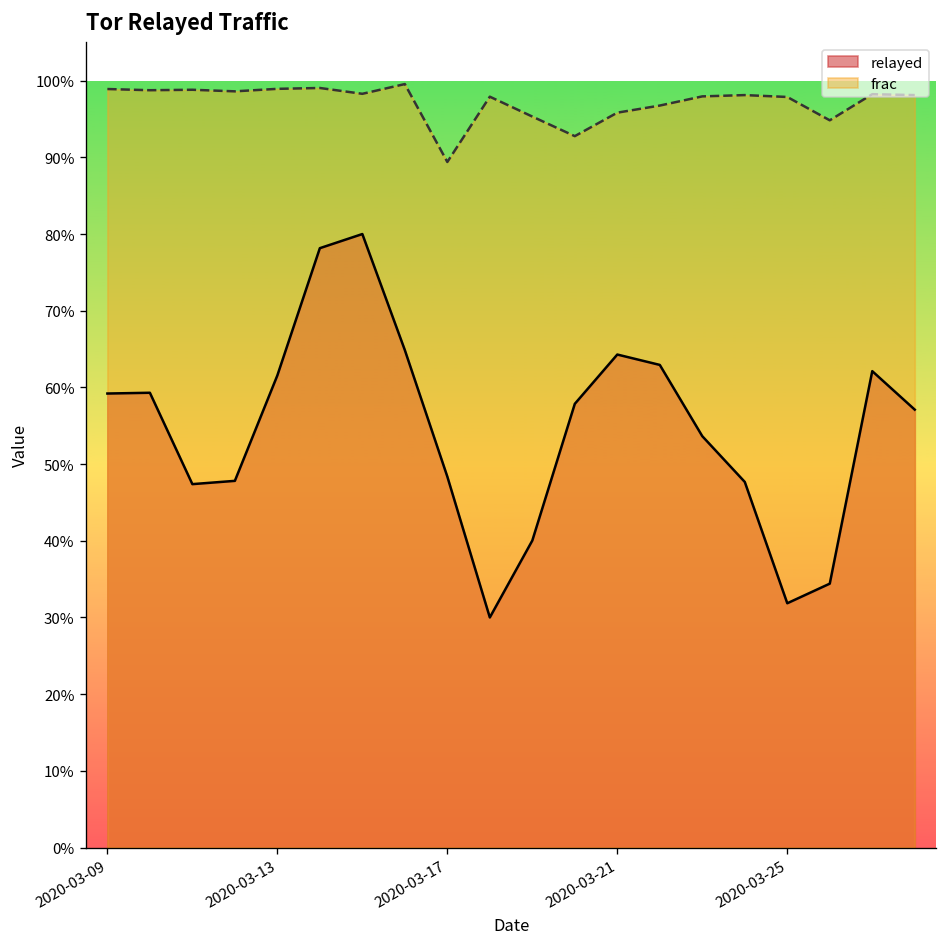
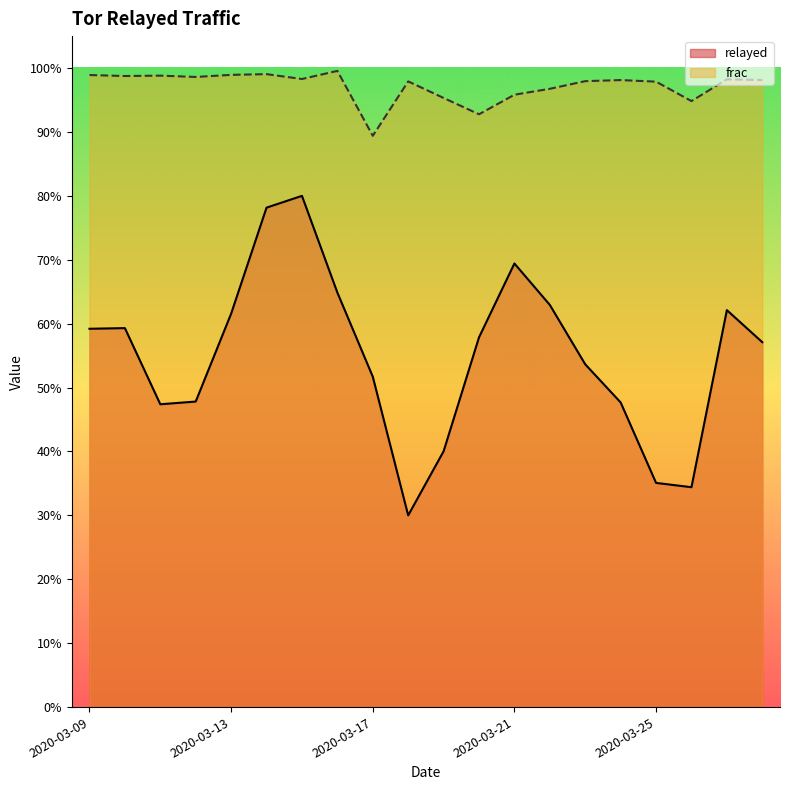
  {
    "relayed": {
      "2020-03-09": "59%",
      "2020-03-13": "62%",
-     "2020-03-17": "48%",
-     "2020-03-21": "64%",
-     "2020-03-25": "32%"
+     "2020-03-17": "52%",
+     "2020-03-21": "69%",
+     "2020-03-25": "35%"
    },
    "frac": {
      "2020-03-09": "99%",
      "2020-03-13": "99%",
      "2020-03-17": "89%",
      "2020-03-21": "96%",
      "2020-03-25": "98%"
    }
  }
